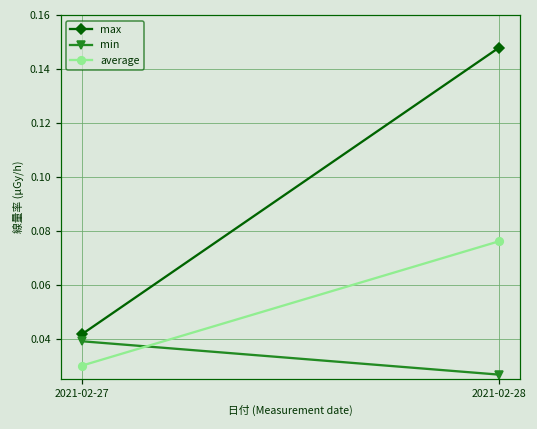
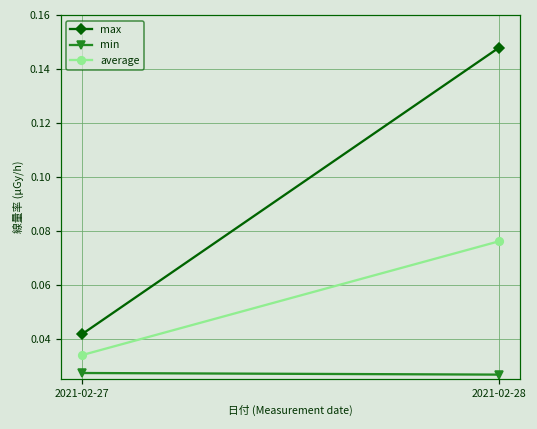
  {
    "max": {
      "2021-02-27": 0.042,
      "2021-02-28": 0.148
    },
    "min": {
-     "2021-02-27": 0.039,
+     "2021-02-27": 0.027,
      "2021-02-28": 0.027
    },
    "average": {
-     "2021-02-27": 0.030,
+     "2021-02-27": 0.034,
      "2021-02-28": 0.076
    }
  }
